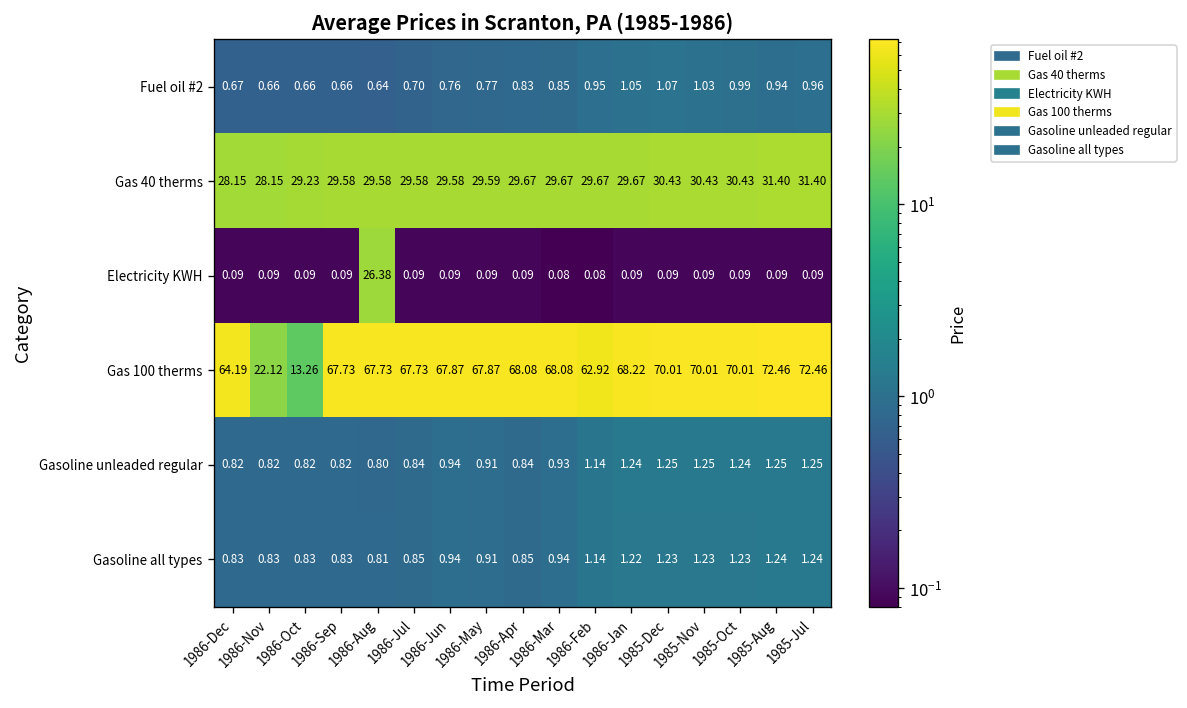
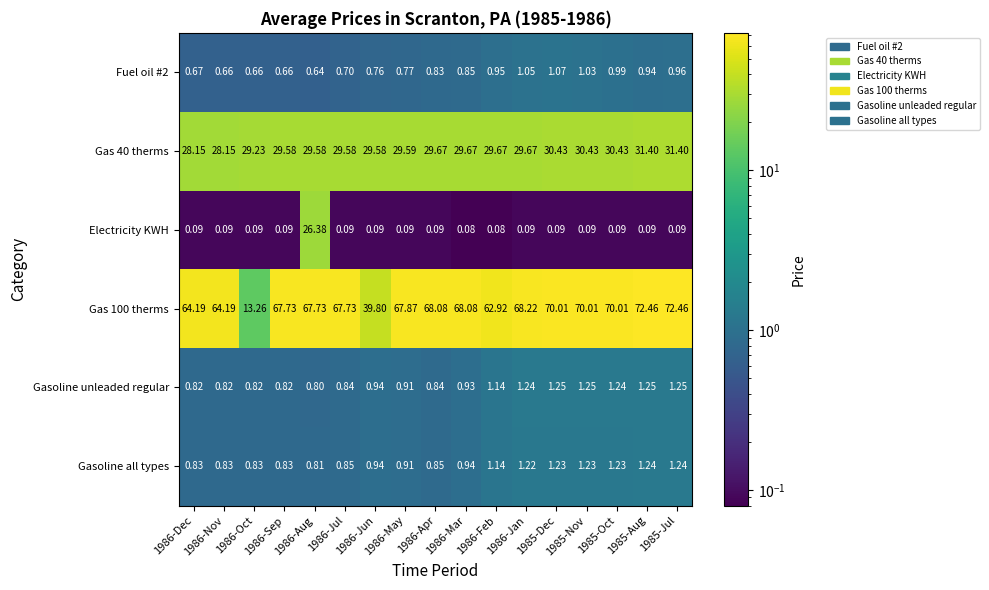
  {
    "Fuel oil #2": {
      "1986-Dec": 0.67,
      "1986-Nov": 0.66,
      "1986-Oct": 0.66,
      "1986-Sep": 0.66,
      "1986-Aug": 0.64,
      "1986-Jul": 0.70,
      "1986-Jun": 0.76,
      "1986-May": 0.77,
      "1986-Apr": 0.83,
      "1986-Mar": 0.85,
      "1986-Feb": 0.95,
      "1986-Jan": 1.05,
      "1985-Dec": 1.07,
      "1985-Nov": 1.03,
      "1985-Oct": 0.99,
      "1985-Aug": 0.94,
      "1985-Jul": 0.96
    },
    "Gas 40 therms": {
      "1986-Dec": 28.15,
      "1986-Nov": 28.15,
      "1986-Oct": 29.23,
      "1986-Sep": 29.58,
      "1986-Aug": 29.58,
      "1986-Jul": 29.58,
      "1986-Jun": 29.58,
      "1986-May": 29.59,
      "1986-Apr": 29.67,
      "1986-Mar": 29.67,
      "1986-Feb": 29.67,
      "1986-Jan": 29.67,
      "1985-Dec": 30.43,
      "1985-Nov": 30.43,
      "1985-Oct": 30.43,
      "1985-Aug": 31.40,
      "1985-Jul": 31.40
    },
    "Electricity KWH": {
      "1986-Dec": 0.09,
      "1986-Nov": 0.09,
      "1986-Oct": 0.09,
      "1986-Sep": 0.09,
      "1986-Aug": 26.38,
      "1986-Jul": 0.09,
      "1986-Jun": 0.09,
      "1986-May": 0.09,
      "1986-Apr": 0.09,
      "1986-Mar": 0.08,
      "1986-Feb": 0.08,
      "1986-Jan": 0.09,
      "1985-Dec": 0.09,
      "1985-Nov": 0.09,
      "1985-Oct": 0.09,
      "1985-Aug": 0.09,
      "1985-Jul": 0.09
    },
    "Gas 100 therms": {
      "1986-Dec": 64.19,
-     "1986-Nov": 22.12,
+     "1986-Nov": 64.19,
      "1986-Oct": 13.26,
      "1986-Sep": 67.73,
      "1986-Aug": 67.73,
      "1986-Jul": 67.73,
-     "1986-Jun": 67.87,
+     "1986-Jun": 39.80,
      "1986-May": 67.87,
      "1986-Apr": 68.08,
      "1986-Mar": 68.08,
      "1986-Feb": 62.92,
      "1986-Jan": 68.22,
      "1985-Dec": 70.01,
      "1985-Nov": 70.01,
      "1985-Oct": 70.01,
      "1985-Aug": 72.46,
      "1985-Jul": 72.46
    },
    "Gasoline unleaded regular": {
      "1986-Dec": 0.82,
      "1986-Nov": 0.82,
      "1986-Oct": 0.82,
      "1986-Sep": 0.82,
      "1986-Aug": 0.80,
      "1986-Jul": 0.84,
      "1986-Jun": 0.94,
      "1986-May": 0.91,
      "1986-Apr": 0.84,
      "1986-Mar": 0.93,
      "1986-Feb": 1.14,
      "1986-Jan": 1.24,
      "1985-Dec": 1.25,
      "1985-Nov": 1.25,
      "1985-Oct": 1.24,
      "1985-Aug": 1.25,
      "1985-Jul": 1.25
    },
    "Gasoline all types": {
      "1986-Dec": 0.83,
      "1986-Nov": 0.83,
      "1986-Oct": 0.83,
      "1986-Sep": 0.83,
      "1986-Aug": 0.81,
      "1986-Jul": 0.85,
      "1986-Jun": 0.94,
      "1986-May": 0.91,
      "1986-Apr": 0.85,
      "1986-Mar": 0.94,
      "1986-Feb": 1.14,
      "1986-Jan": 1.22,
      "1985-Dec": 1.23,
      "1985-Nov": 1.23,
      "1985-Oct": 1.23,
      "1985-Aug": 1.24,
      "1985-Jul": 1.24
    }
  }
